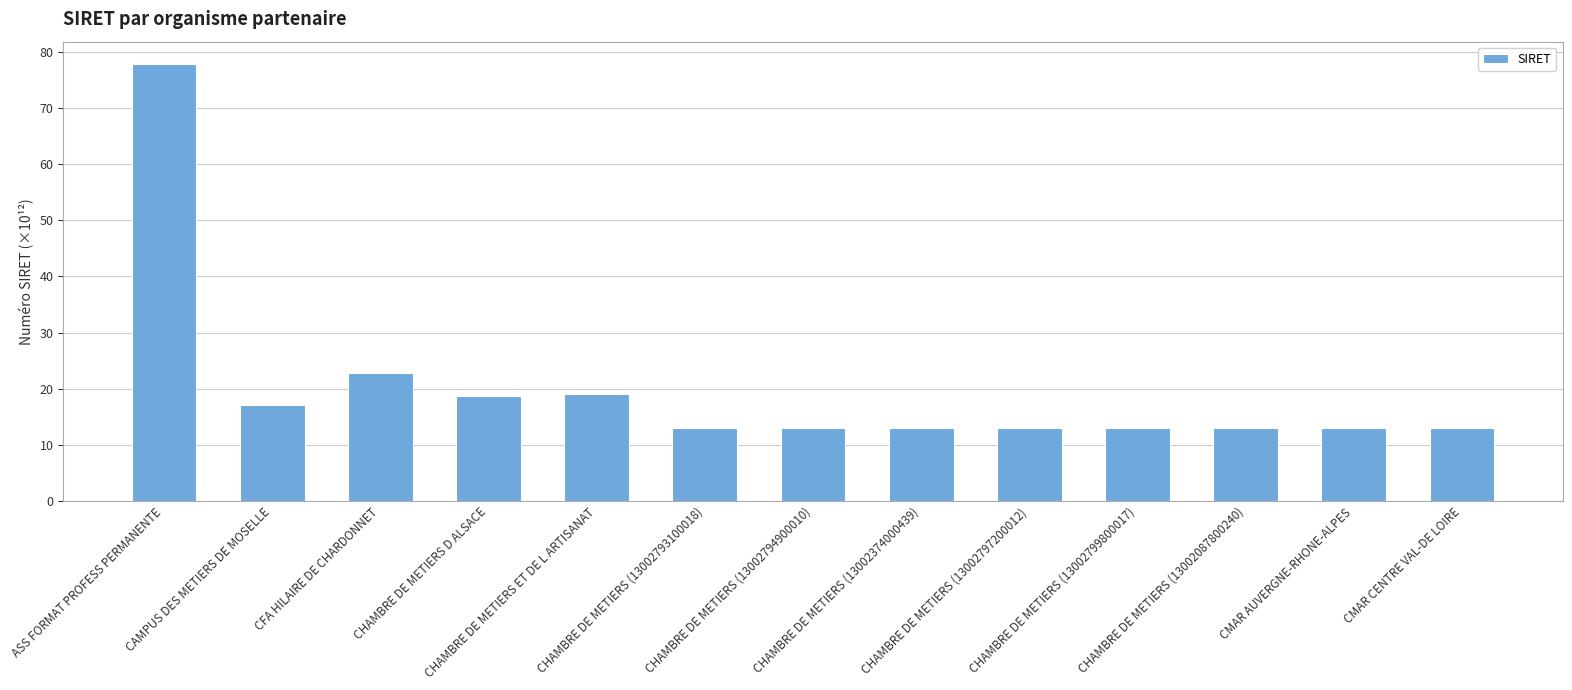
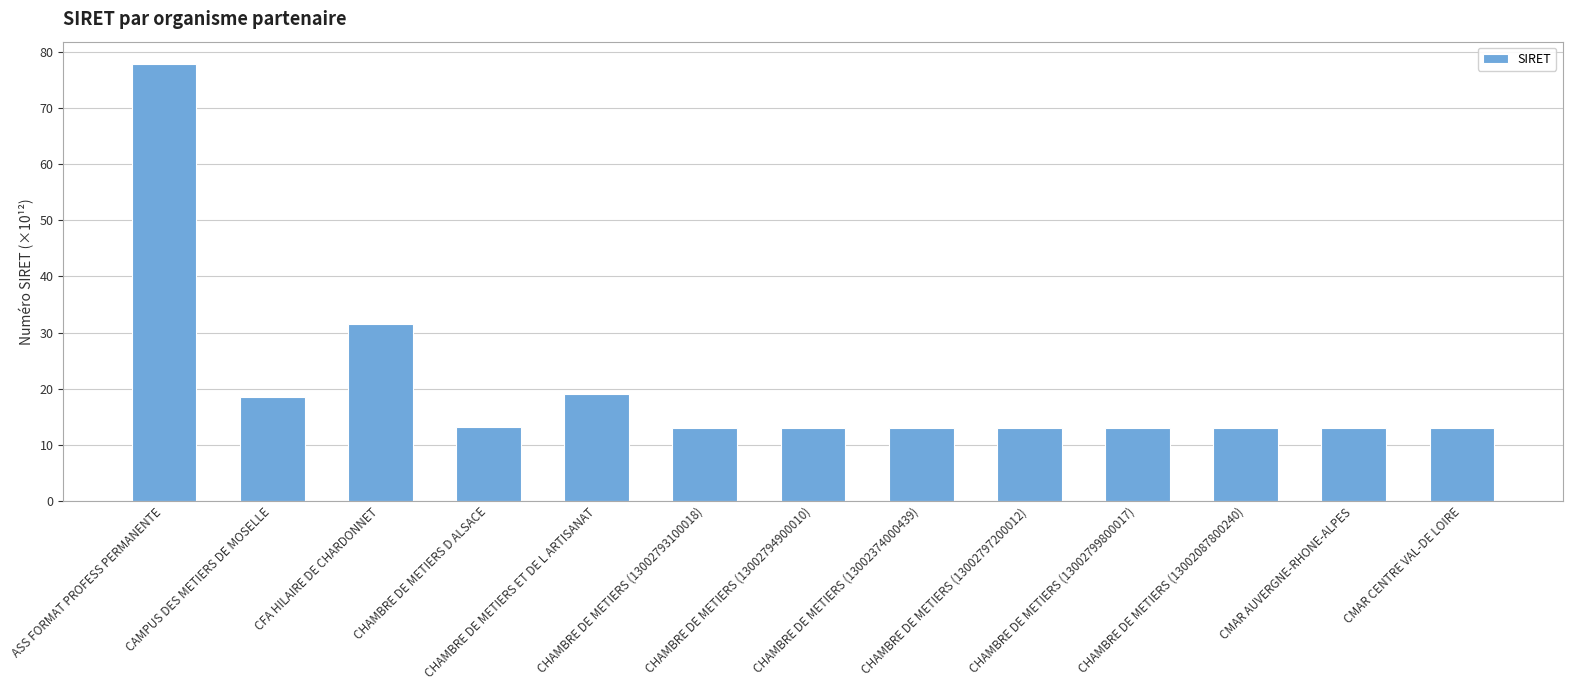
  {
    "ASS FORMAT PROFESS PERMANENTE": 78,
-   "CAMPUS DES METIERS DE MOSELLE": 17,
-   "CFA HILAIRE DE CHARDONNET": 23,
-   "CHAMBRE DE METIERS D ALSACE": 19,
+   "CAMPUS DES METIERS DE MOSELLE": 19,
+   "CFA HILAIRE DE CHARDONNET": 31,
+   "CHAMBRE DE METIERS D ALSACE": 13,
    "CHAMBRE DE METIERS ET DE L ARTISANAT": 19,
    "CHAMBRE DE METIERS (13002793100018)": 13,
    "CHAMBRE DE METIERS (13002794900010)": 13,
    "CHAMBRE DE METIERS (13002374000439)": 13,
    "CHAMBRE DE METIERS (13002797200012)": 13,
    "CHAMBRE DE METIERS (13002799800017)": 13,
    "CHAMBRE DE METIERS (13002087800240)": 13,
    "CMAR AUVERGNE-RHONE-ALPES": 13,
    "CMAR CENTRE VAL-DE LOIRE": 13
  }
